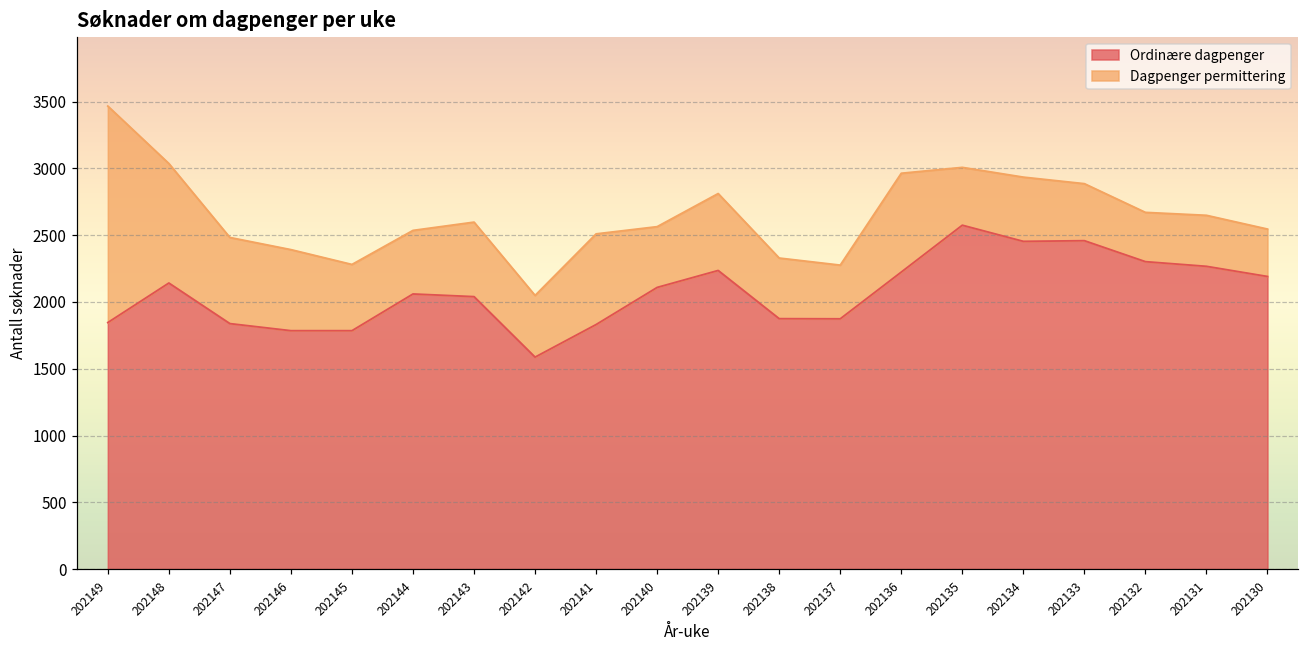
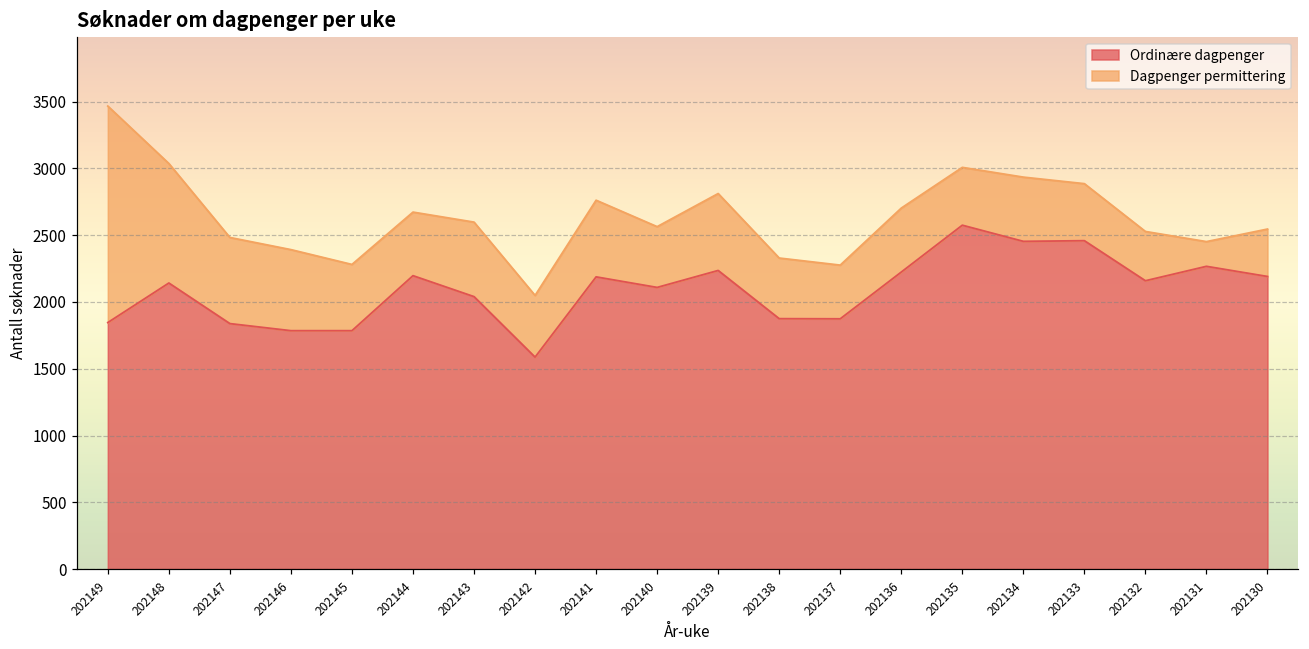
  {
    "Ordinære dagpenger": {
      "202149": 1850,
      "202148": 2140,
      "202147": 1840,
      "202146": 1790,
      "202145": 1790,
-     "202144": 2060,
+     "202144": 2200,
      "202143": 2040,
      "202142": 1590,
-     "202141": 1830,
+     "202141": 2190,
      "202140": 2110,
      "202139": 2240,
      "202138": 1880,
      "202137": 1870,
      "202136": 2220,
      "202135": 2580,
      "202134": 2450,
      "202133": 2460,
-     "202132": 2300,
+     "202132": 2160,
      "202131": 2270,
      "202130": 2190
    },
    "Dagpenger permittering": {
      "202149": 1620,
      "202148": 900,
      "202147": 650,
      "202146": 610,
      "202145": 500,
      "202144": 480,
      "202143": 560,
      "202142": 460,
-     "202141": 680,
+     "202141": 570,
      "202140": 460,
      "202139": 580,
      "202138": 450,
      "202137": 400,
-     "202136": 740,
+     "202136": 480,
      "202135": 430,
      "202134": 480,
      "202133": 430,
      "202132": 370,
-     "202131": 380,
+     "202131": 190,
      "202130": 360
    }
  }
